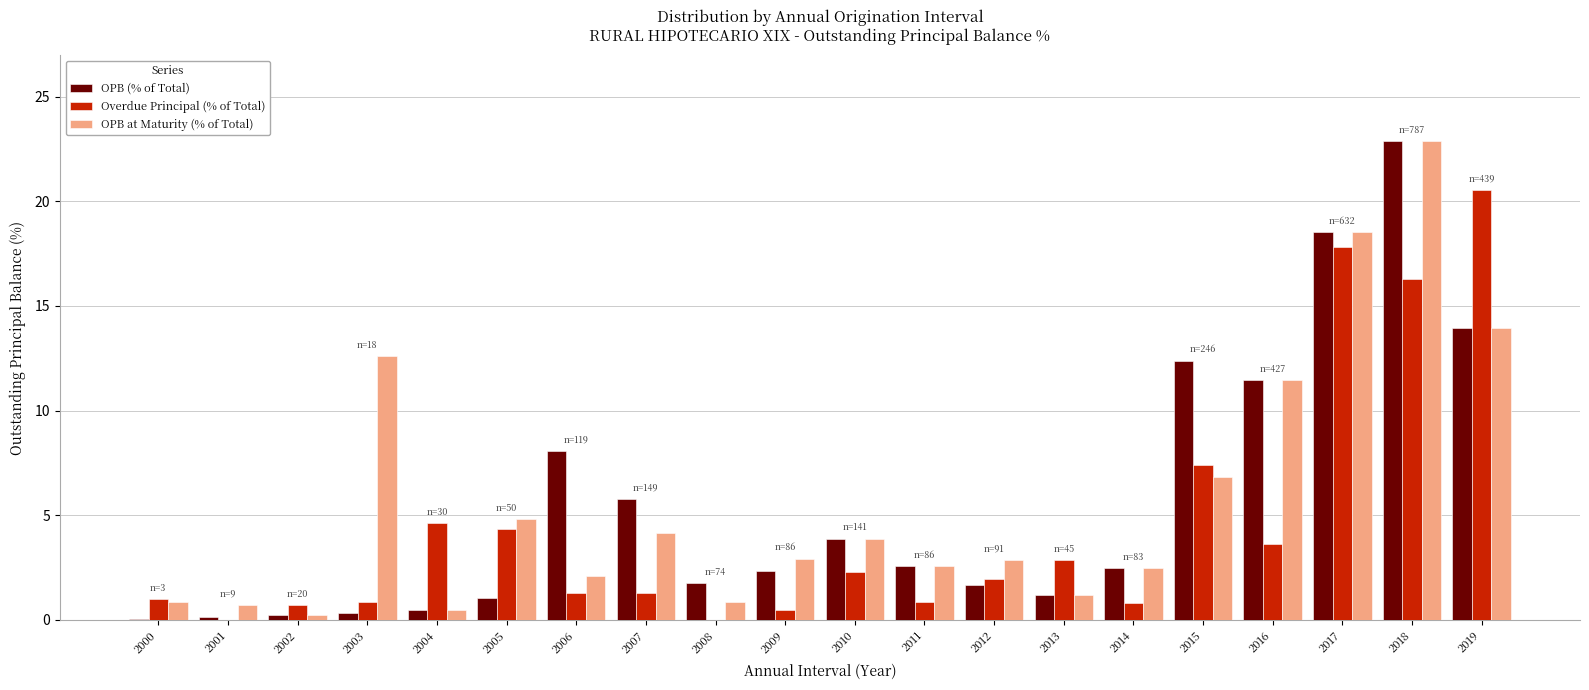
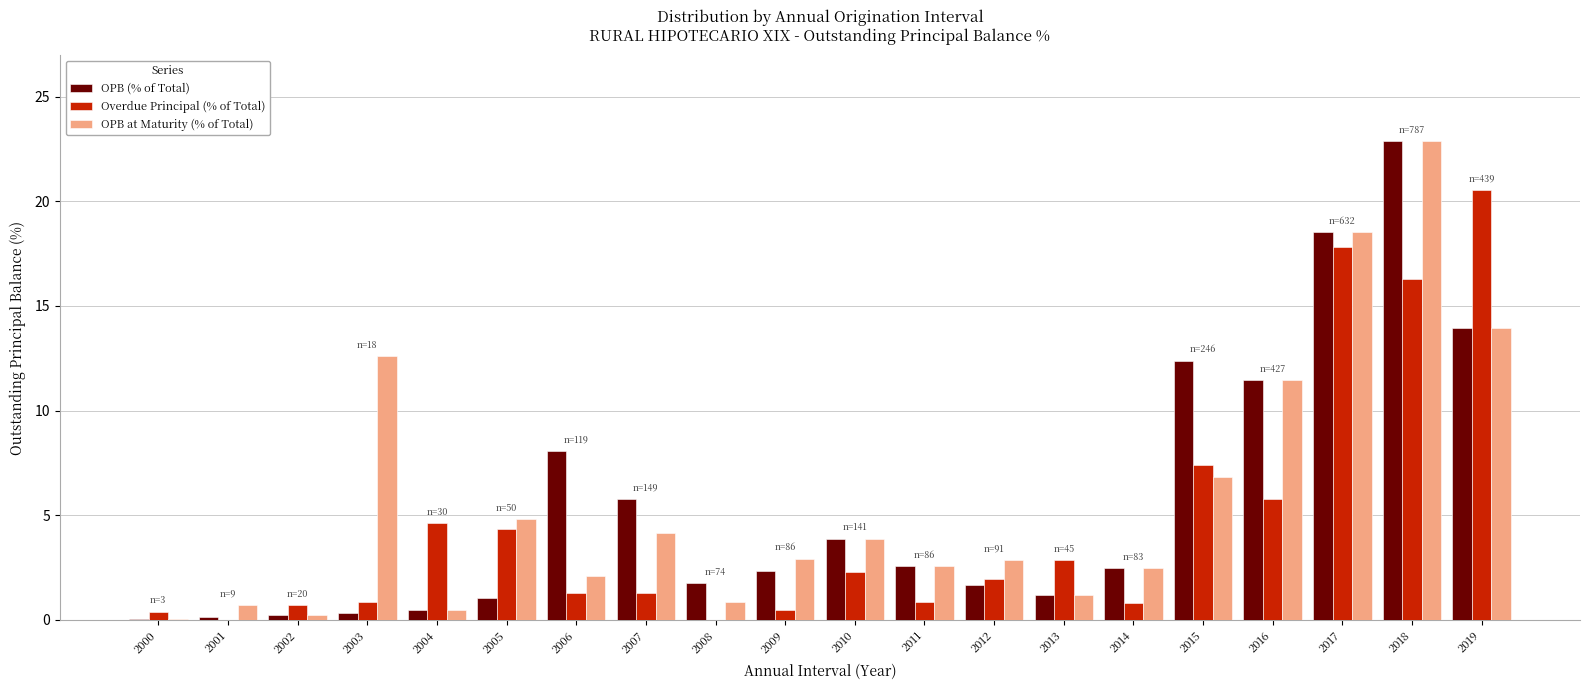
  {
    "OPB (% of Total)": {
      "2001": 0.1,
      "2002": 0.3,
      "2003": 0.3,
      "2004": 0.5,
      "2005": 1.0,
      "2009": 2.3,
      "2012": 1.7,
      "2013": 1.2,
      "2019": 13.9
    },
    "Overdue Principal (% of Total)": {
-     "2000": 1.0,
+     "2000": 0.4,
      "2001": 0.0,
      "2003": 0.9,
      "2005": 4.4,
      "2006": 1.3,
      "2007": 1.3,
      "2008": 0.0,
      "2009": 0.5,
      "2010": 2.3,
      "2011": 0.9,
      "2012": 2.0,
      "2014": 0.8,
      "2015": 7.4,
-     "2016": 3.6,
+     "2016": 5.8,
      "2017": 17.8,
      "2018": 16.3
    },
    "OPB at Maturity (% of Total)": {
-     "2000": 0.9,
+     "2000": 0.1,
      "2002": 0.3,
      "2004": 0.5,
      "2006": 2.1,
      "2007": 4.1,
      "2008": 0.9,
      "2013": 1.2,
      "2015": 6.9,
      "2019": 13.9
    }
  }
